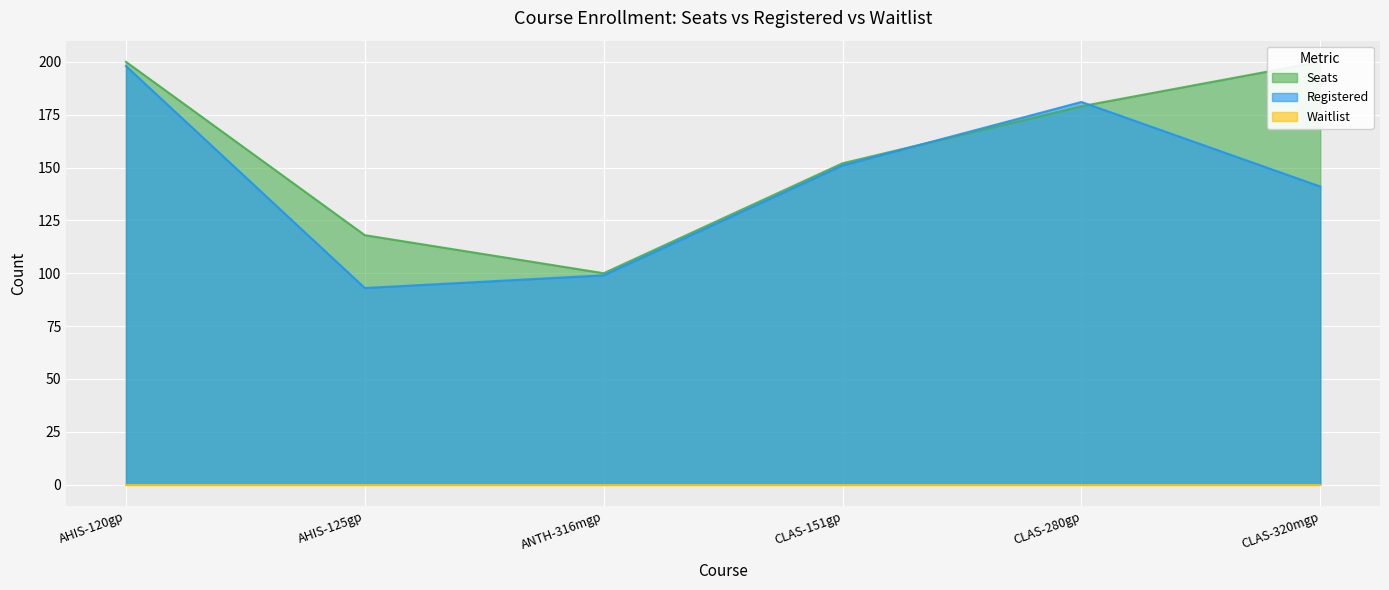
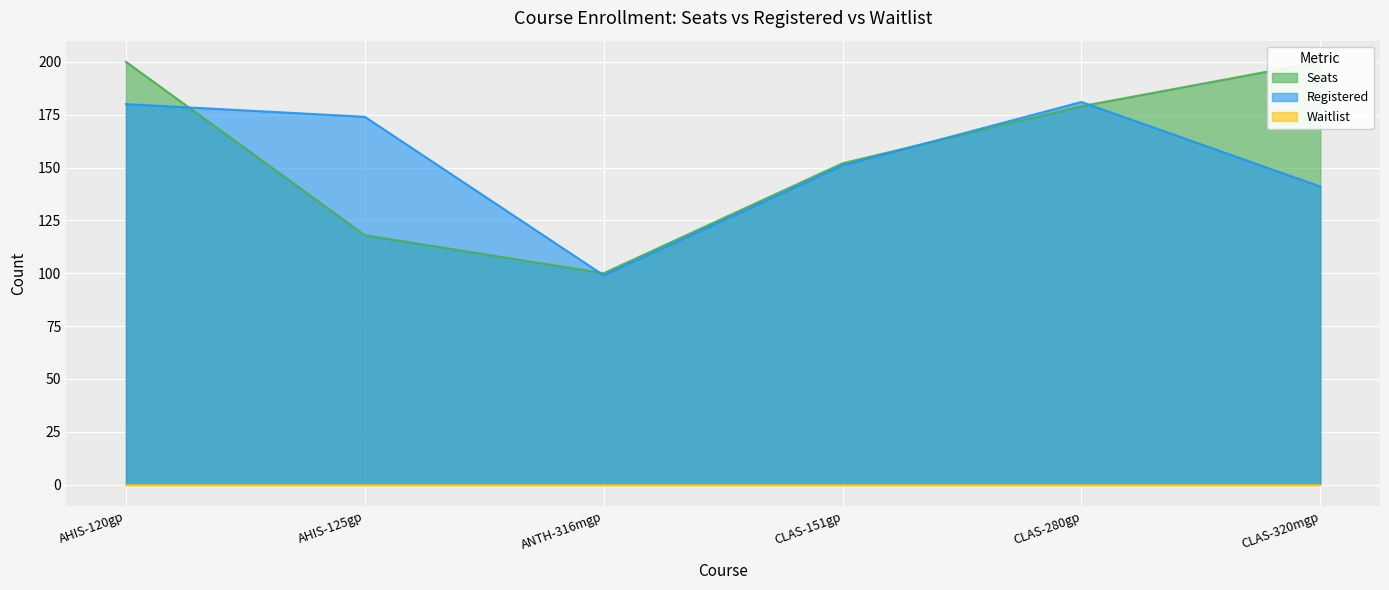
  {
    "Seats": {
      "AHIS-120gp": 200,
      "AHIS-125gp": 118,
      "CLAS-280gp": 179
    },
    "Registered": {
-     "AHIS-120gp": 198,
-     "AHIS-125gp": 93,
+     "AHIS-120gp": 180,
+     "AHIS-125gp": 174,
      "CLAS-280gp": 181,
      "CLAS-320mgp": 141
    },
    "Waitlist": {
      "AHIS-120gp": 0,
      "AHIS-125gp": 0,
      "ANTH-316mgp": 0,
      "CLAS-151gp": 0,
      "CLAS-280gp": 0,
      "CLAS-320mgp": 0
    }
  }
